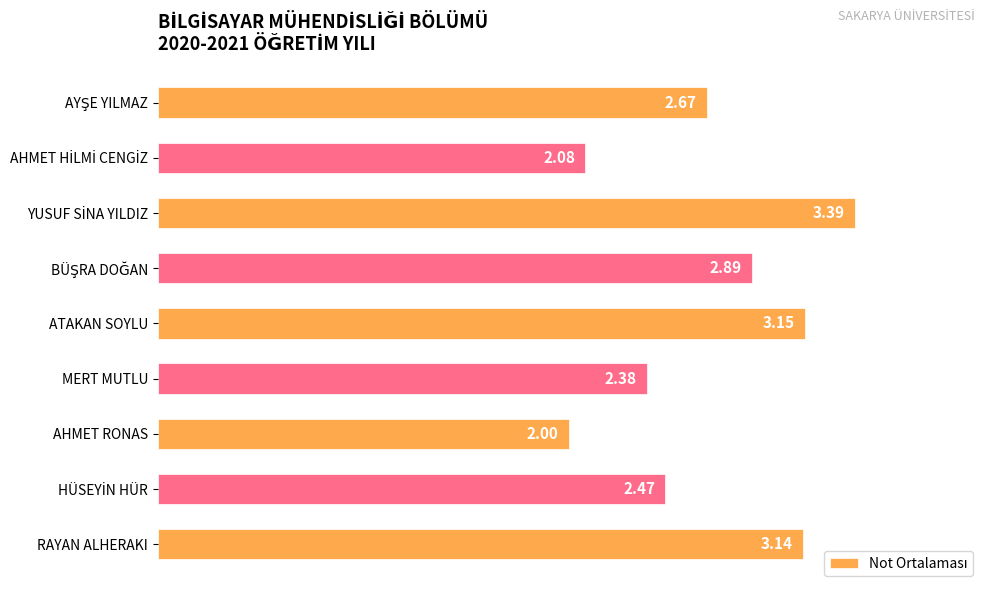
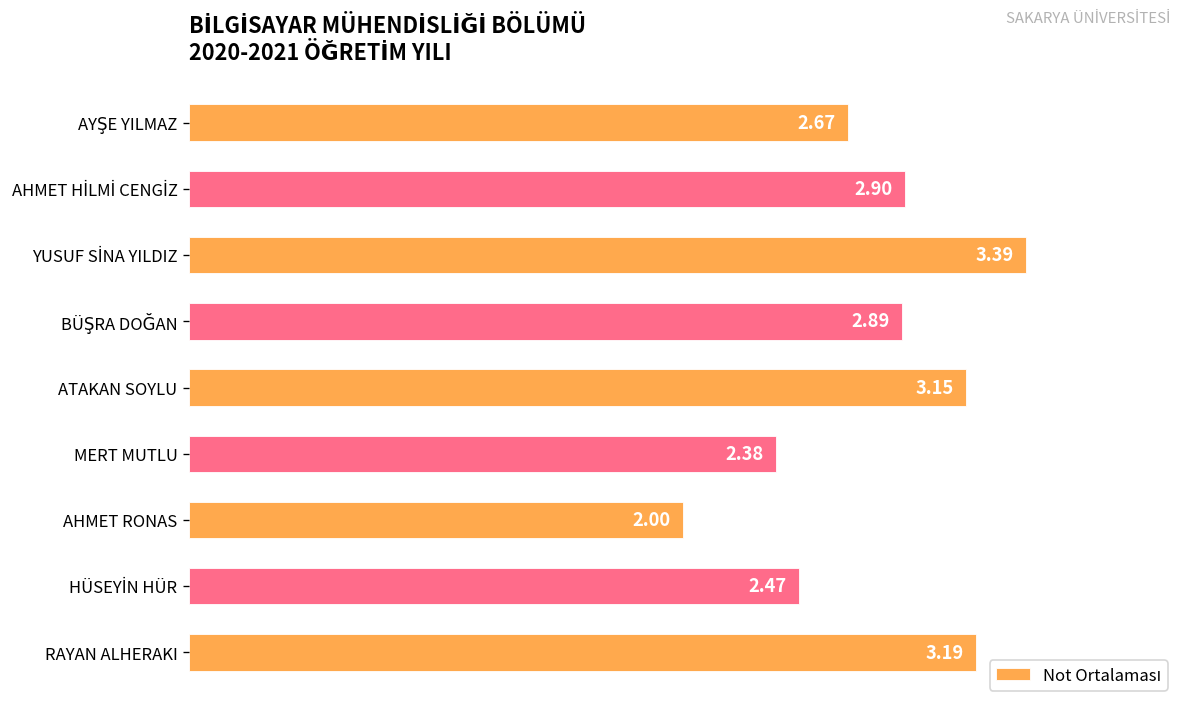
  {
    "AYŞE YILMAZ": 2.67,
-   "AHMET HİLMİ CENGİZ": 2.08,
+   "AHMET HİLMİ CENGİZ": 2.90,
    "YUSUF SİNA YILDIZ": 3.39,
    "BÜŞRA DOĞAN": 2.89,
    "ATAKAN SOYLU": 3.15,
    "MERT MUTLU": 2.38,
    "AHMET RONAS": 2.00,
    "HÜSEYİN HÜR": 2.47,
-   "RAYAN ALHERAKI": 3.14
+   "RAYAN ALHERAKI": 3.19
  }
